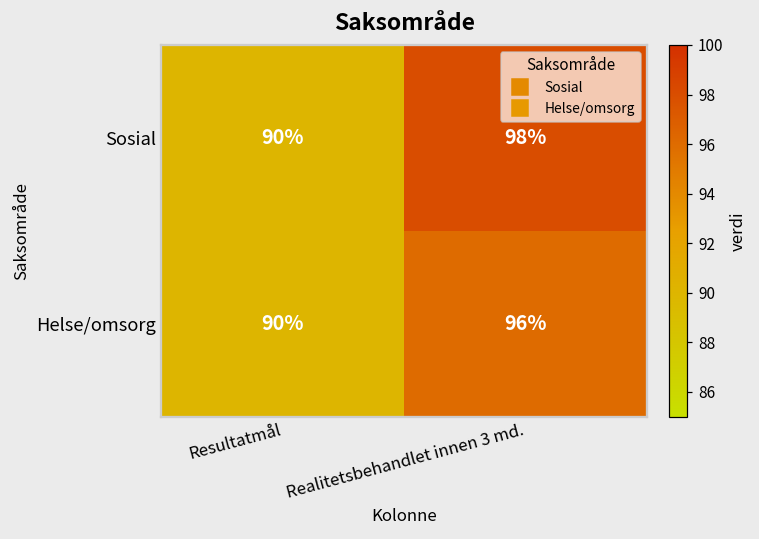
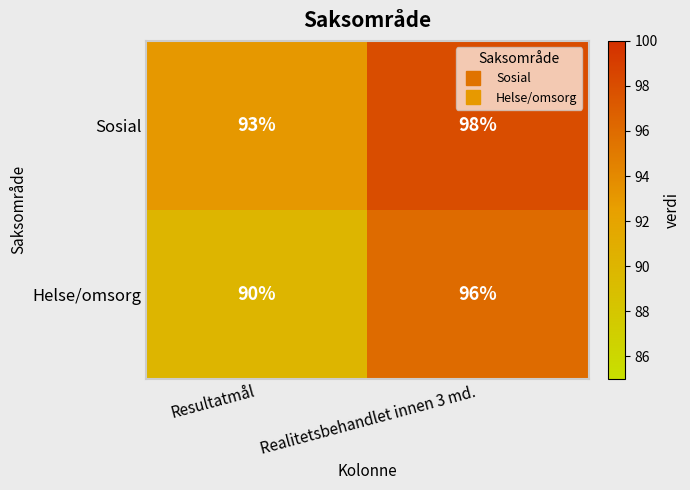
  {
    "Sosial": {
-     "Resultatmål": "90%",
+     "Resultatmål": "93%",
      "Realitetsbehandlet innen 3 md.": "98%"
    },
    "Helse/omsorg": {
      "Resultatmål": "90%",
      "Realitetsbehandlet innen 3 md.": "96%"
    }
  }
